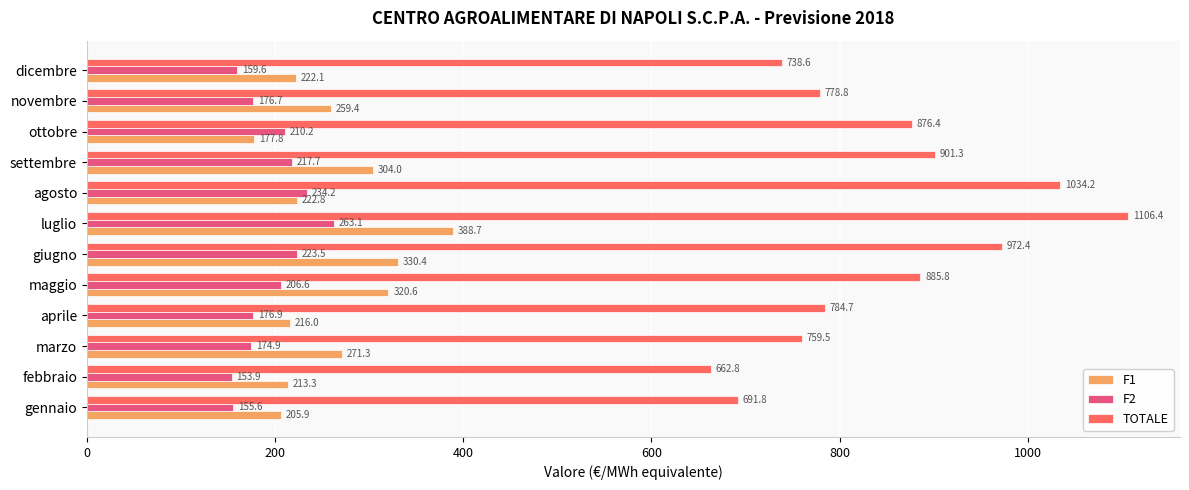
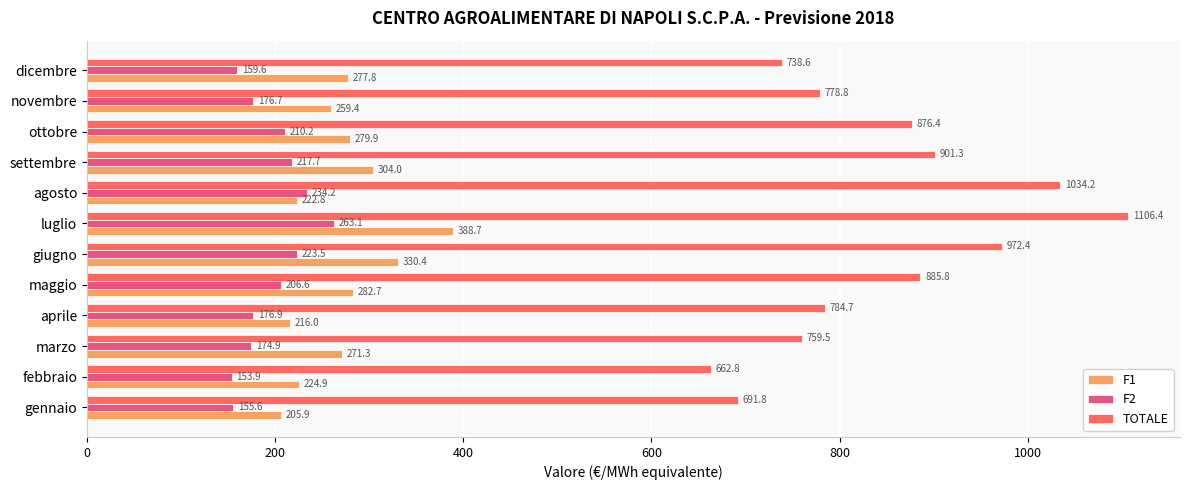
  {
    "F1": {
-     "dicembre": 222.1,
+     "dicembre": 277.8,
      "novembre": 259.4,
-     "ottobre": 177.8,
+     "ottobre": 279.9,
      "settembre": 304.0,
      "agosto": 222.8,
      "luglio": 388.7,
      "giugno": 330.4,
-     "maggio": 320.6,
+     "maggio": 282.7,
      "aprile": 216.0,
      "marzo": 271.3,
-     "febbraio": 213.3,
+     "febbraio": 224.9,
      "gennaio": 205.9
    }
  }
